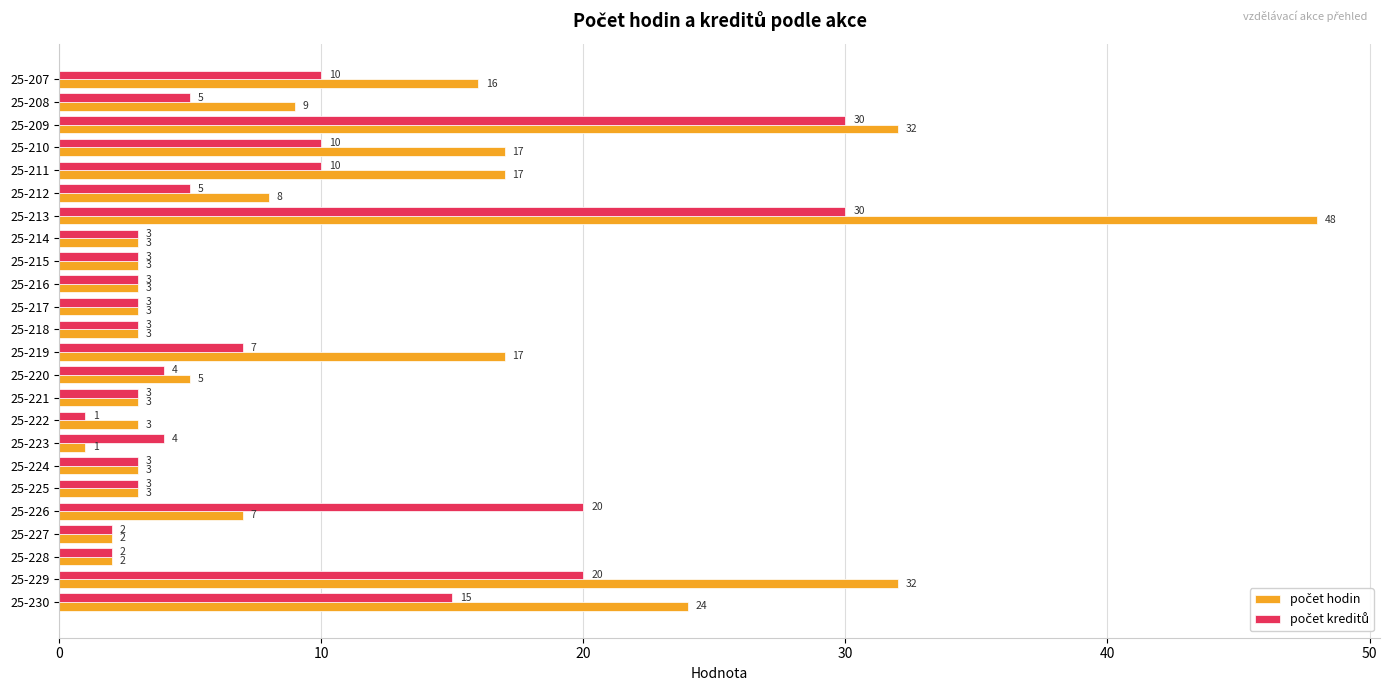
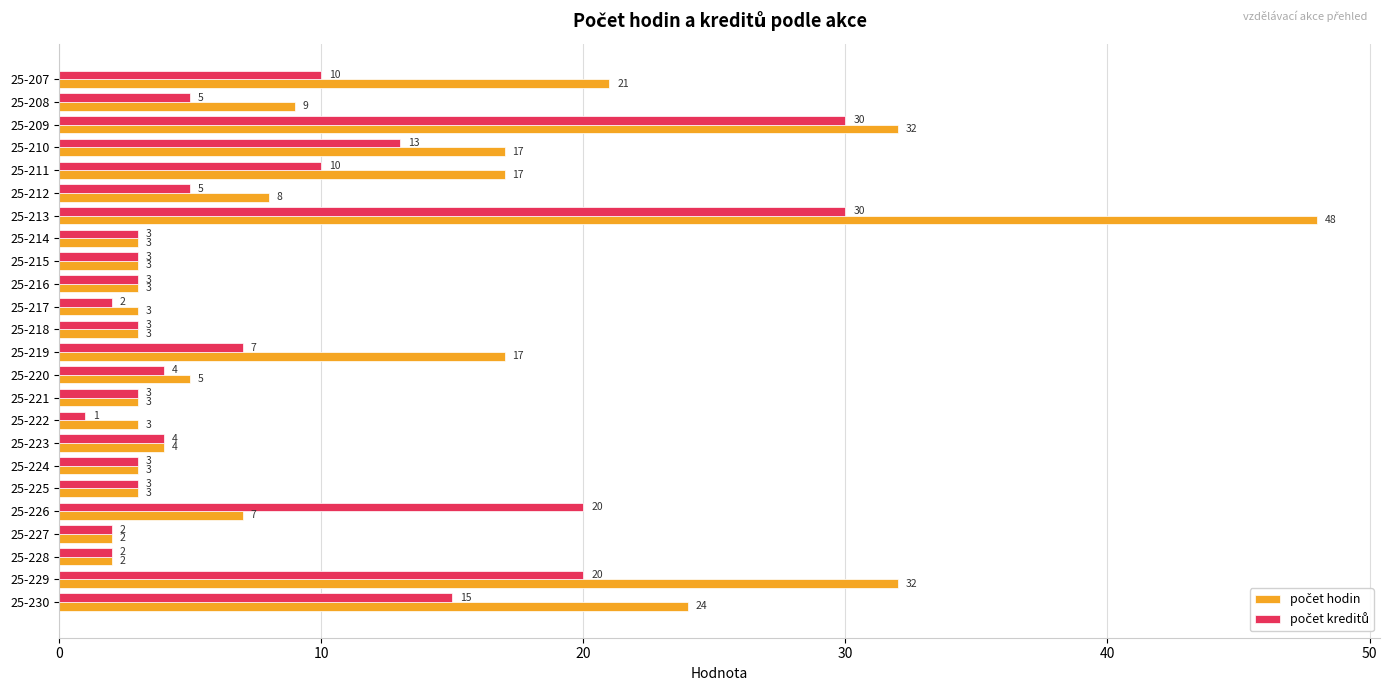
  {
    "počet hodin": {
-     "25-207": 16,
+     "25-207": 21,
      "25-208": 9,
      "25-209": 32,
      "25-210": 17,
      "25-211": 17,
      "25-212": 8,
      "25-213": 48,
      "25-214": 3,
      "25-215": 3,
      "25-216": 3,
      "25-217": 3,
      "25-218": 3,
      "25-219": 17,
      "25-220": 5,
      "25-221": 3,
      "25-222": 3,
-     "25-223": 1,
+     "25-223": 4,
      "25-224": 3,
      "25-225": 3,
      "25-226": 7,
      "25-227": 2,
      "25-228": 2,
      "25-229": 32,
      "25-230": 24
    },
    "počet kreditů": {
      "25-207": 10,
      "25-208": 5,
      "25-209": 30,
-     "25-210": 10,
+     "25-210": 13,
      "25-211": 10,
      "25-212": 5,
      "25-213": 30,
      "25-214": 3,
      "25-215": 3,
      "25-216": 3,
-     "25-217": 3,
+     "25-217": 2,
      "25-218": 3,
      "25-219": 7,
      "25-220": 4,
      "25-221": 3,
      "25-222": 1,
      "25-223": 4,
      "25-224": 3,
      "25-225": 3,
      "25-226": 20,
      "25-227": 2,
      "25-228": 2,
      "25-229": 20,
      "25-230": 15
    }
  }
